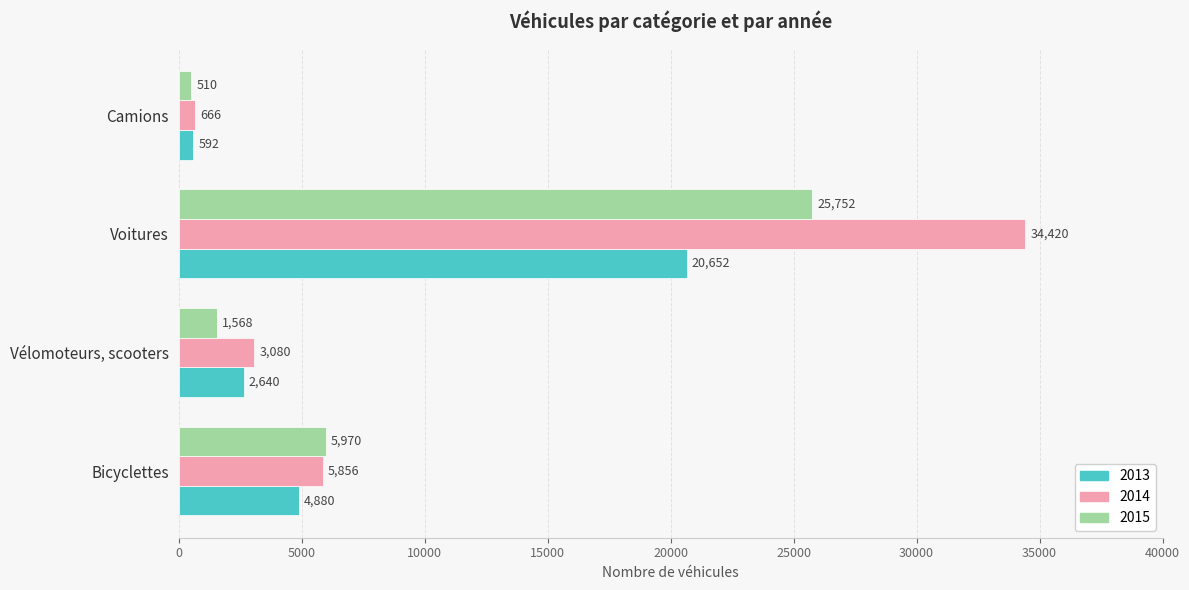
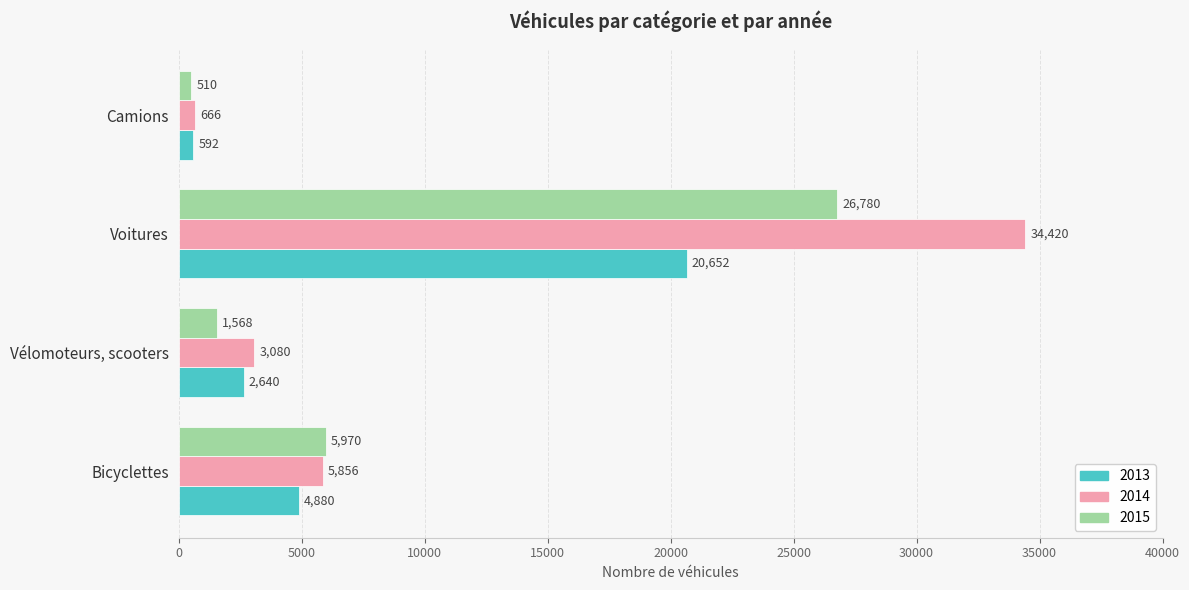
  {
    "2013": {
      "Camions": "592",
      "Voitures": "20,652",
      "Vélomoteurs, scooters": "2,640",
      "Bicyclettes": "4,880"
    },
    "2014": {
      "Camions": "666",
      "Voitures": "34,420",
      "Vélomoteurs, scooters": "3,080",
      "Bicyclettes": "5,856"
    },
    "2015": {
      "Camions": "510",
-     "Voitures": "25,752",
+     "Voitures": "26,780",
      "Vélomoteurs, scooters": "1,568",
      "Bicyclettes": "5,970"
    }
  }
